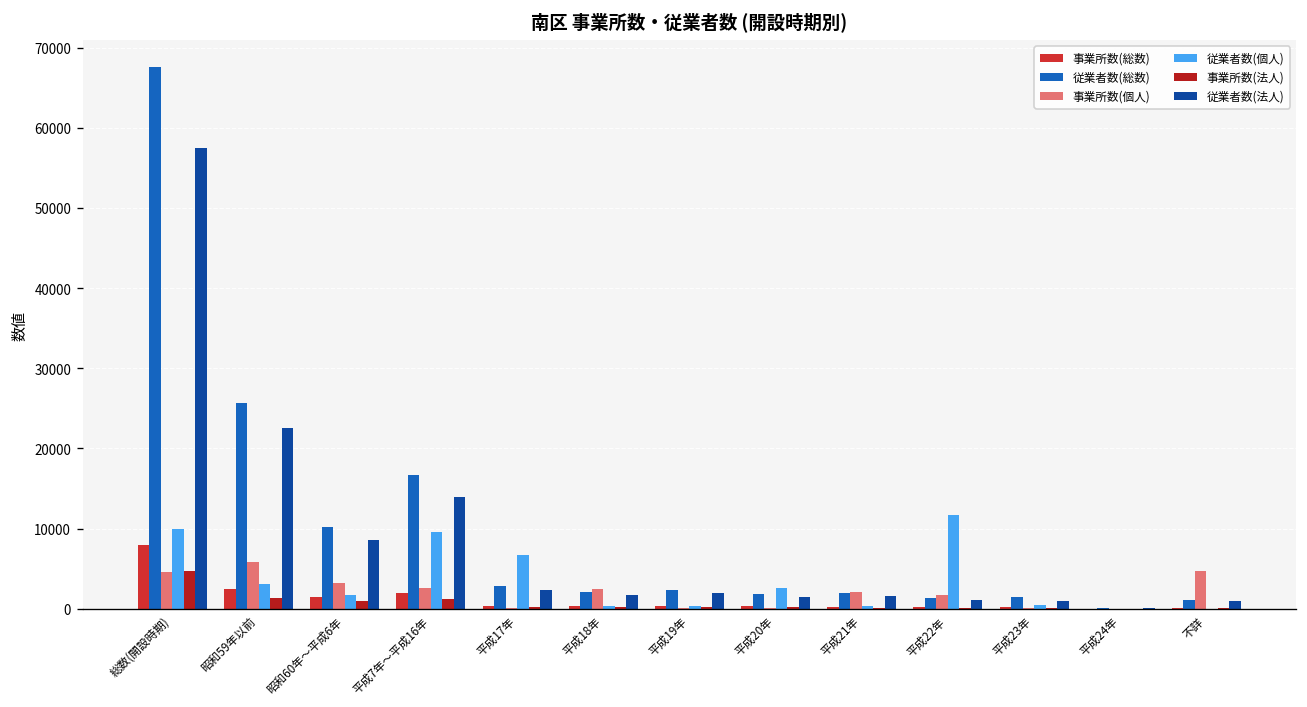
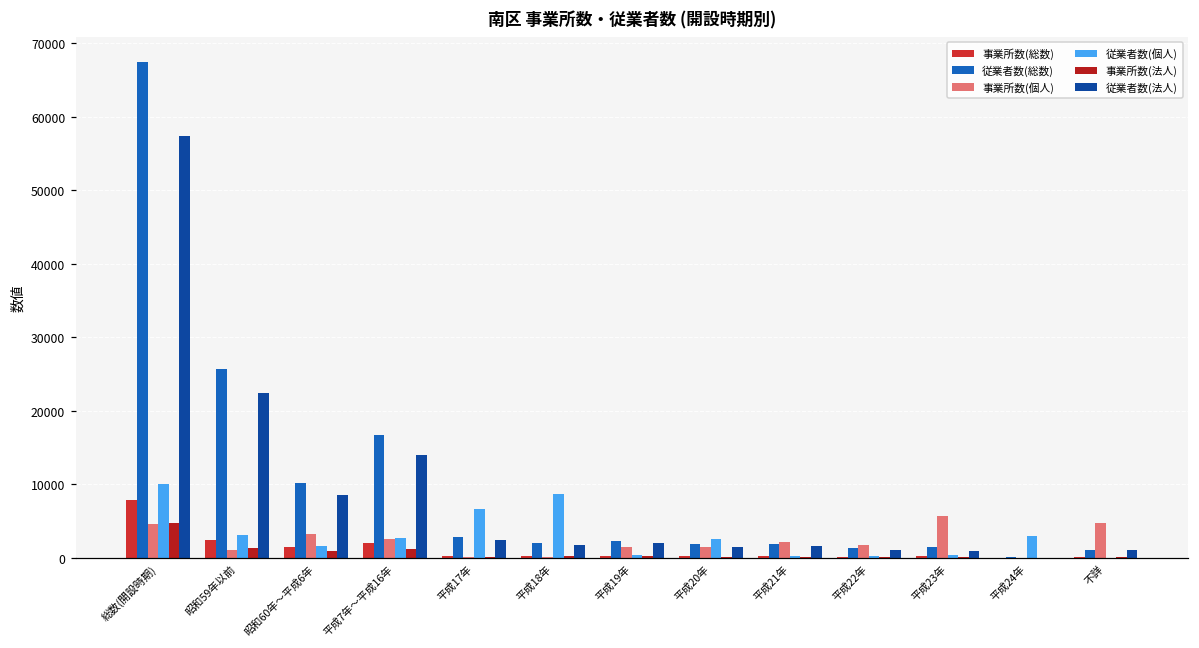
  {
    "事業所数(個人)": {
      "総数(開設時期)": 5000,
-     "昭和59年以前": 6000,
+     "昭和59年以前": 1000,
      "昭和60年～平成6年": 3000,
      "平成7年～平成16年": 3000,
-     "平成18年": 2000,
-     "平成19年": 0,
-     "平成20年": 0,
+     "平成18年": 0,
+     "平成19年": 1000,
+     "平成20年": 2000,
      "平成21年": 2000,
      "平成22年": 2000,
-     "平成23年": 0,
+     "平成23年": 6000,
      "不詳": 5000
    },
    "従業者数(個人)": {
      "総数(開設時期)": 10000,
      "昭和59年以前": 3000,
      "昭和60年～平成6年": 2000,
-     "平成7年～平成16年": 10000,
+     "平成7年～平成16年": 3000,
      "平成17年": 7000,
-     "平成18年": 0,
+     "平成18年": 9000,
      "平成20年": 3000,
-     "平成22年": 12000,
+     "平成22年": 0,
      "平成23年": 0,
-     "平成24年": 0
+     "平成24年": 3000
    }
  }
